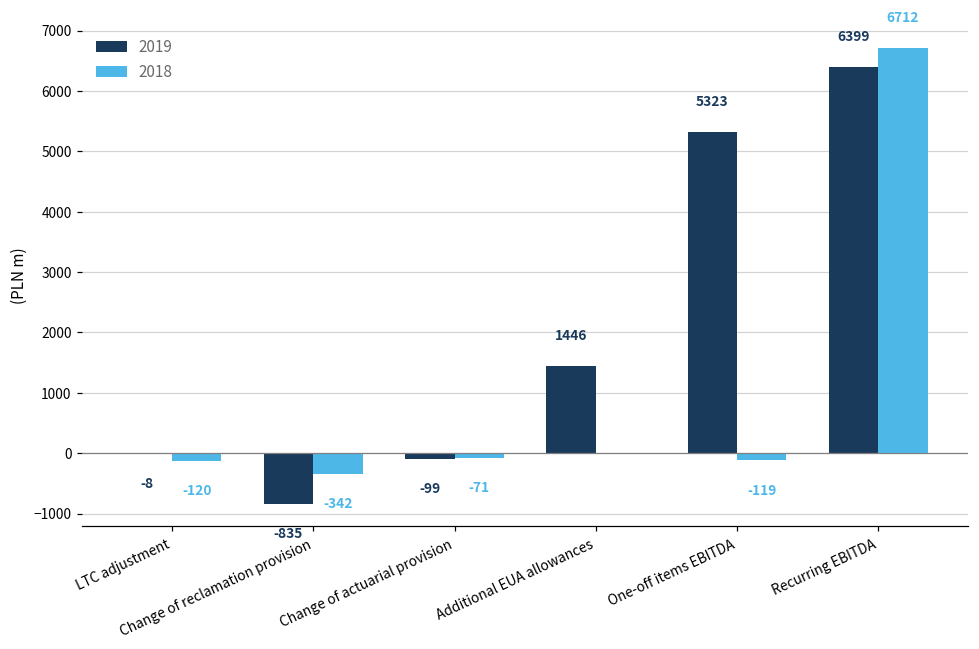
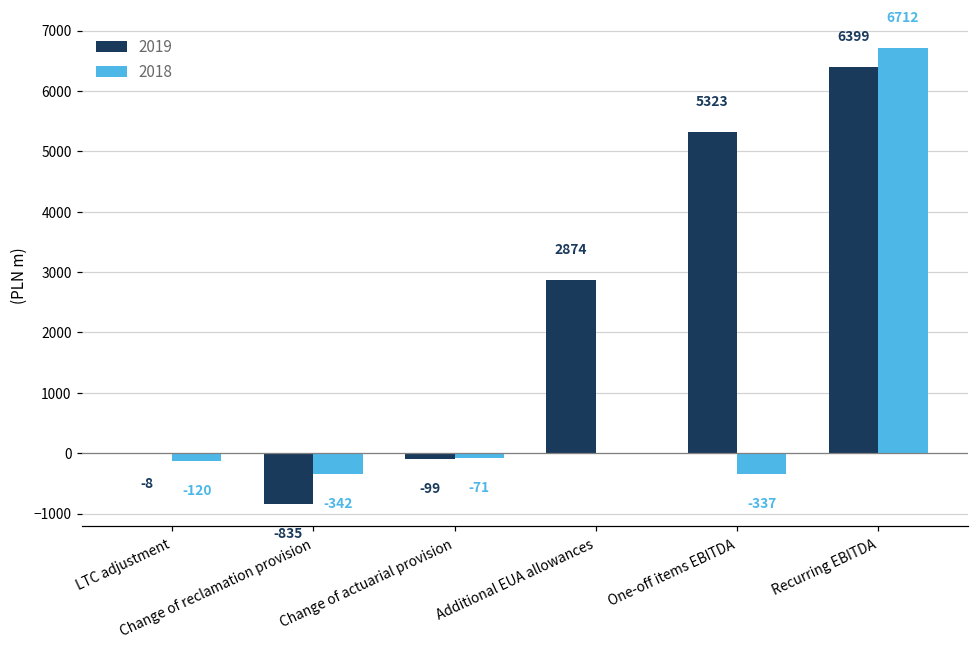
  {
    "2019": {
      "LTC adjustment": -8,
      "Change of reclamation provision": -835,
      "Change of actuarial provision": -99,
-     "Additional EUA allowances": 1446,
+     "Additional EUA allowances": 2874,
      "One-off items EBITDA": 5323,
      "Recurring EBITDA": 6399
    },
    "2018": {
      "LTC adjustment": -120,
      "Change of reclamation provision": -342,
      "Change of actuarial provision": -71,
-     "One-off items EBITDA": -119,
+     "One-off items EBITDA": -337,
      "Recurring EBITDA": 6712
    }
  }
